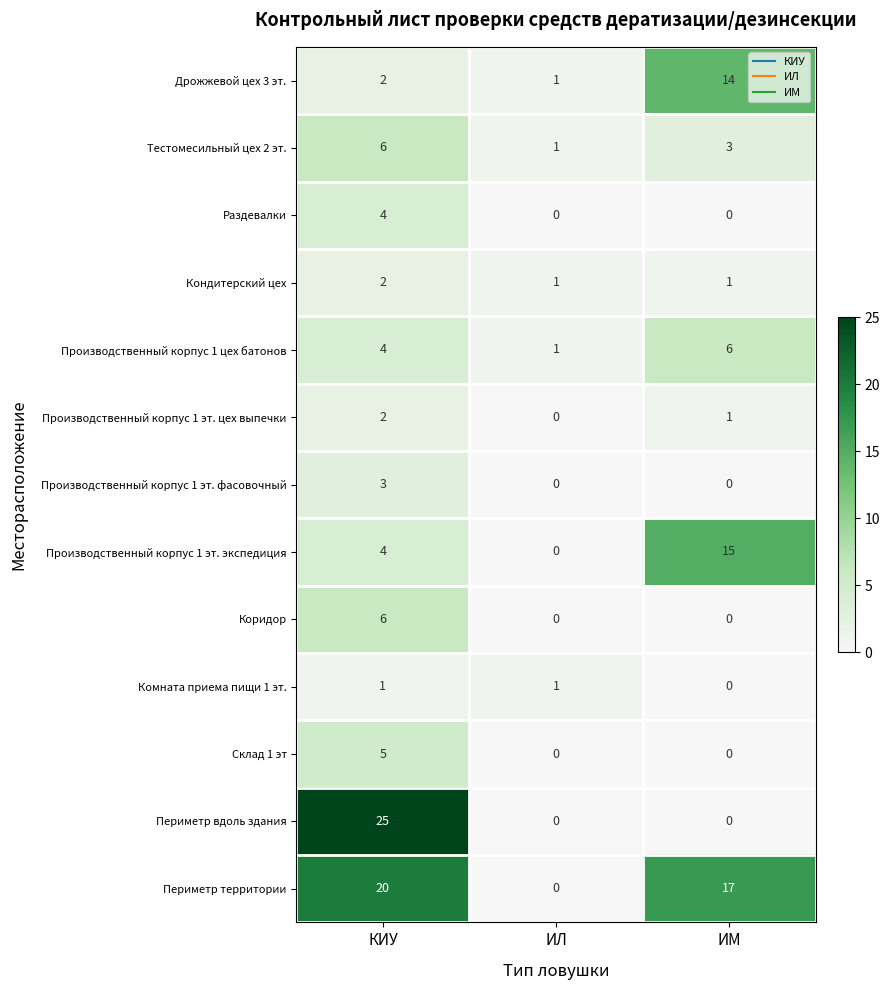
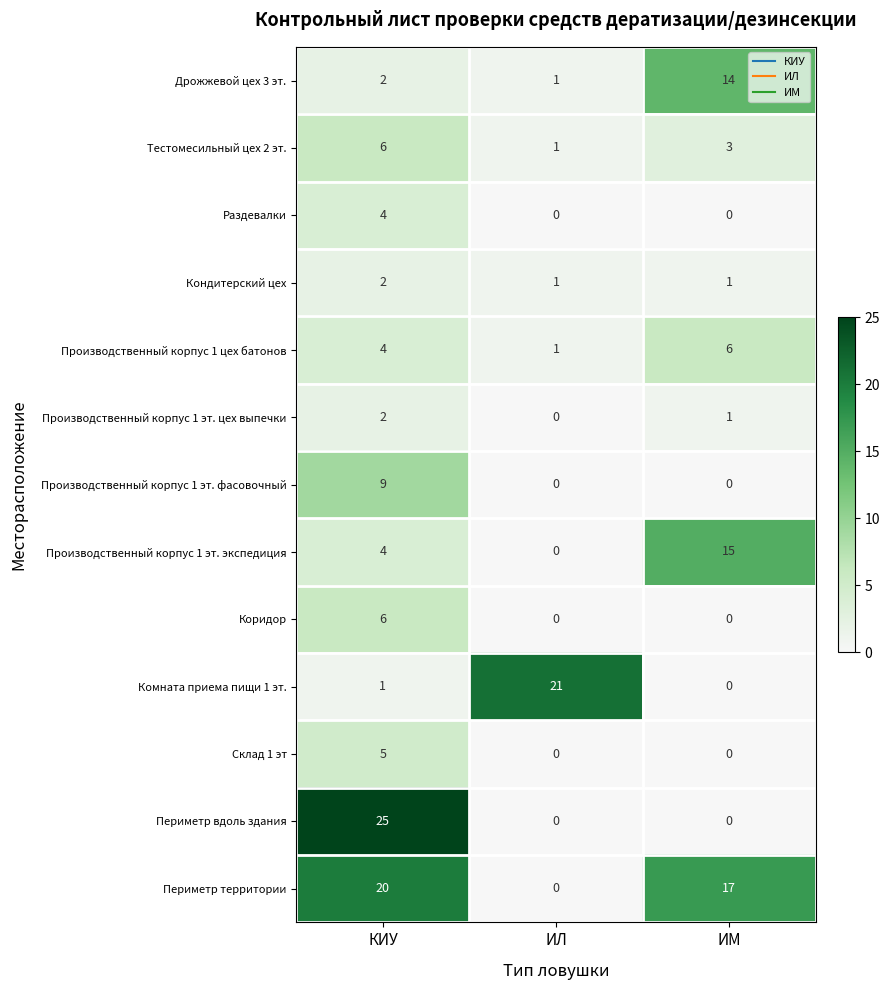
  {
    "Дрожжевой цех 3 эт.": {
      "КИУ": 2,
      "ИЛ": 1,
      "ИМ": 14
    },
    "Тестомесильный цех 2 эт.": {
      "КИУ": 6,
      "ИЛ": 1,
      "ИМ": 3
    },
    "Раздевалки": {
      "КИУ": 4,
      "ИЛ": 0,
      "ИМ": 0
    },
    "Кондитерский цех": {
      "КИУ": 2,
      "ИЛ": 1,
      "ИМ": 1
    },
    "Производственный корпус 1 цех батонов": {
      "КИУ": 4,
      "ИЛ": 1,
      "ИМ": 6
    },
    "Производственный корпус 1 эт. цех выпечки": {
      "КИУ": 2,
      "ИЛ": 0,
      "ИМ": 1
    },
    "Производственный корпус 1 эт. фасовочный": {
-     "КИУ": 3,
+     "КИУ": 9,
      "ИЛ": 0,
      "ИМ": 0
    },
    "Производственный корпус 1 эт. экспедиция": {
      "КИУ": 4,
      "ИЛ": 0,
      "ИМ": 15
    },
    "Коридор": {
      "КИУ": 6,
      "ИЛ": 0,
      "ИМ": 0
    },
    "Комната приема пищи 1 эт.": {
      "КИУ": 1,
-     "ИЛ": 1,
+     "ИЛ": 21,
      "ИМ": 0
    },
    "Склад 1 эт": {
      "КИУ": 5,
      "ИЛ": 0,
      "ИМ": 0
    },
    "Периметр вдоль здания": {
      "КИУ": 25,
      "ИЛ": 0,
      "ИМ": 0
    },
    "Периметр территории": {
      "КИУ": 20,
      "ИЛ": 0,
      "ИМ": 17
    }
  }
